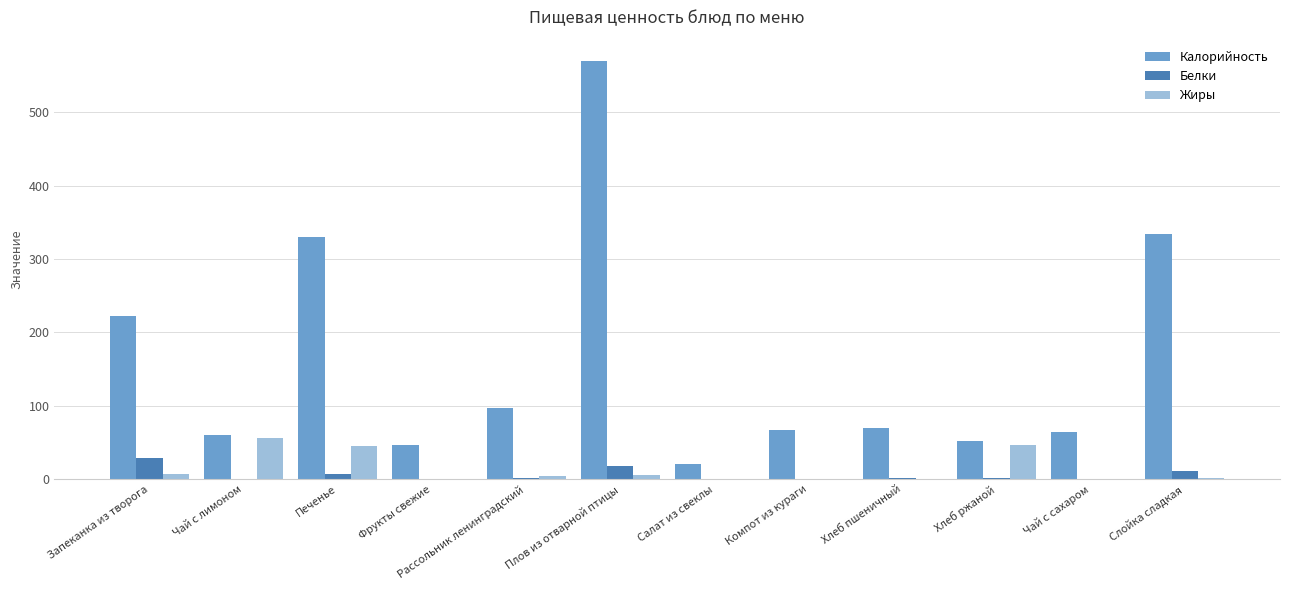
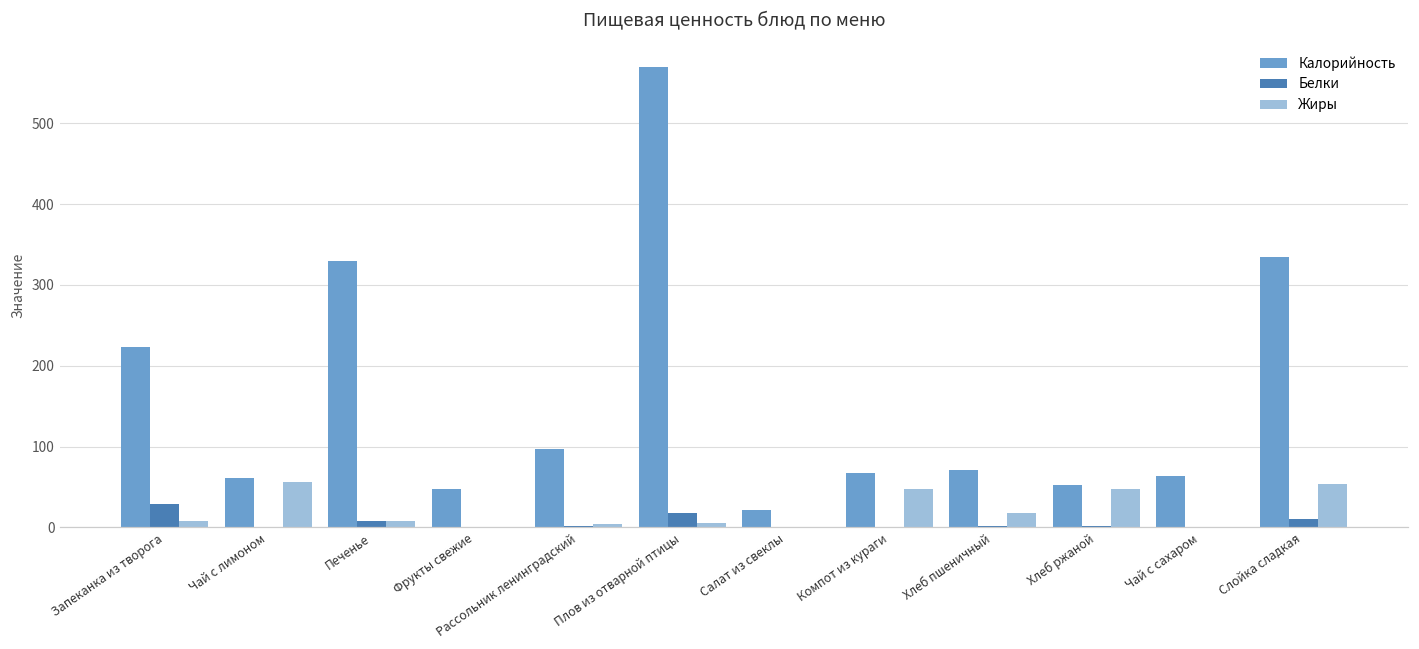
  {
    "Жиры": {
      "Запеканка из творога": 10,
      "Чай с лимоном": 60,
-     "Печенье": 50,
+     "Печенье": 10,
      "Рассольник ленинградский": 0,
      "Плов из отварной птицы": 10,
-     "Компот из кураги": 0,
-     "Хлеб пшеничный": 0,
+     "Компот из кураги": 50,
+     "Хлеб пшеничный": 20,
      "Хлеб ржаной": 50,
      "Чай с сахаром": 0,
-     "Слойка сладкая": 0
+     "Слойка сладкая": 50
    }
  }
